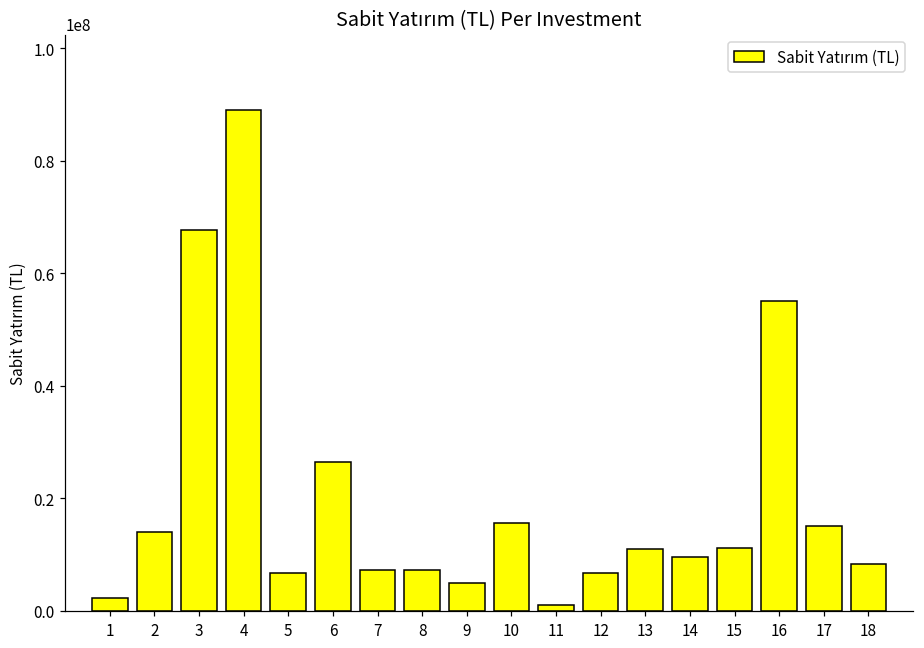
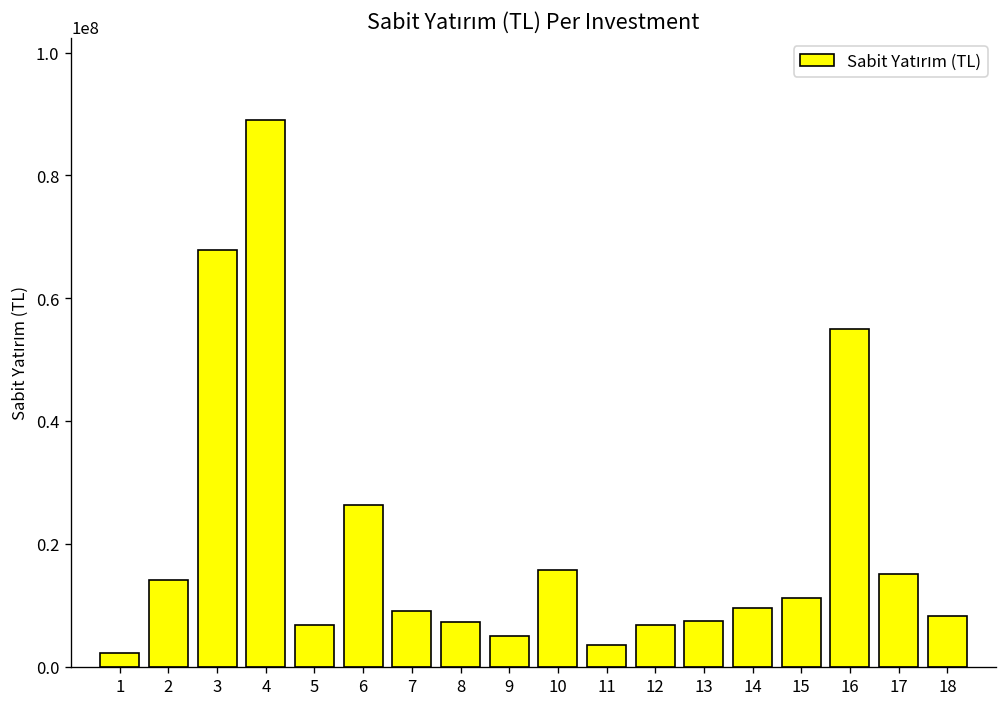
  {
    "1": 2000000,
    "2": 14000000,
    "3": 68000000,
    "4": 89000000,
    "5": 7000000,
    "6": 26000000,
-   "7": 7000000,
+   "7": 9000000,
    "8": 7000000,
    "9": 5000000,
    "10": 16000000,
-   "11": 1000000,
+   "11": 4000000,
    "12": 7000000,
-   "13": 11000000,
+   "13": 7000000,
    "14": 10000000,
    "15": 11000000,
    "16": 55000000,
    "17": 15000000,
    "18": 8000000
  }
